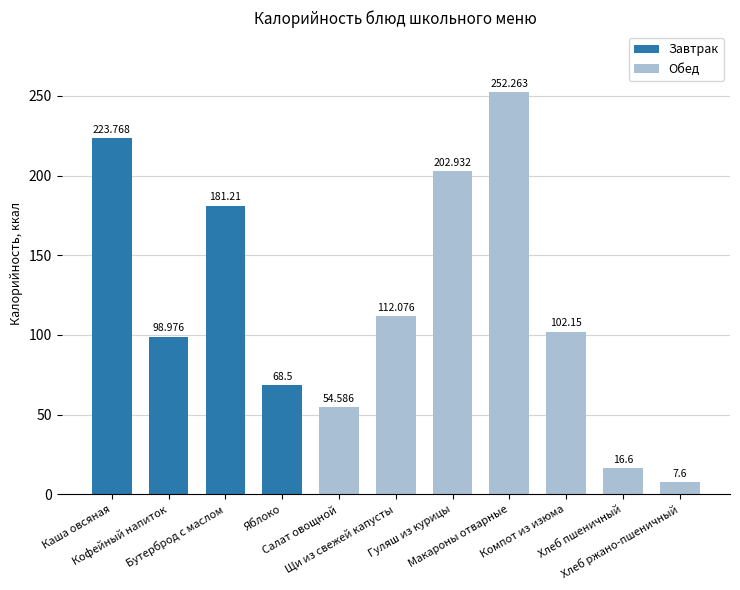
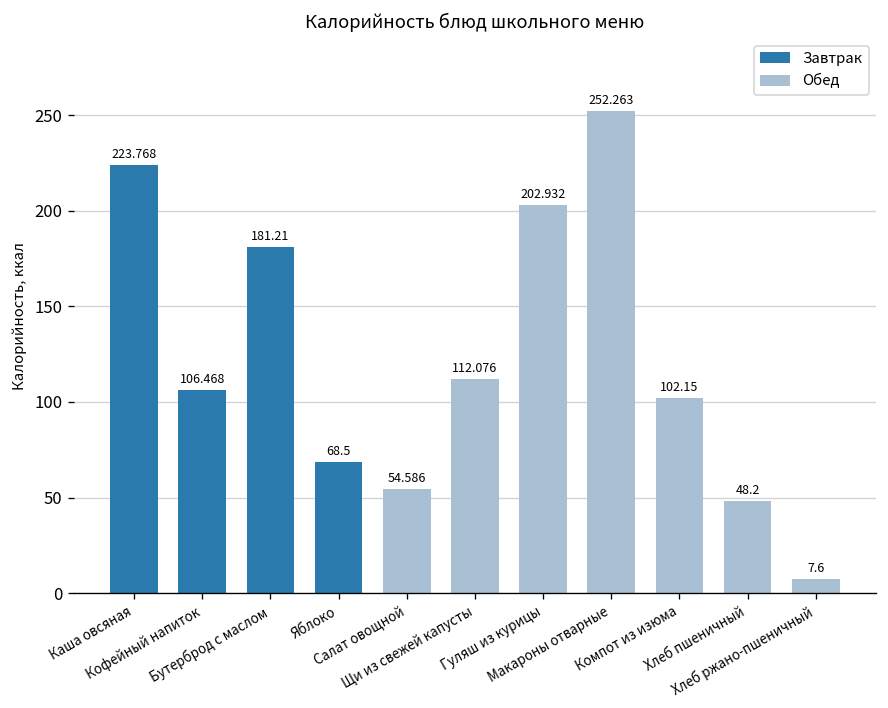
  {
    "Каша овсяная": 223.768,
-   "Кофейный напиток": 98.976,
+   "Кофейный напиток": 106.468,
    "Бутерброд с маслом": 181.21,
    "Яблоко": 68.5,
    "Салат овощной": 54.586,
    "Щи из свежей капусты": 112.076,
    "Гуляш из курицы": 202.932,
    "Макароны отварные": 252.263,
    "Компот из изюма": 102.15,
-   "Хлеб пшеничный": 16.6,
+   "Хлеб пшеничный": 48.2,
    "Хлеб ржано-пшеничный": 7.6
  }
